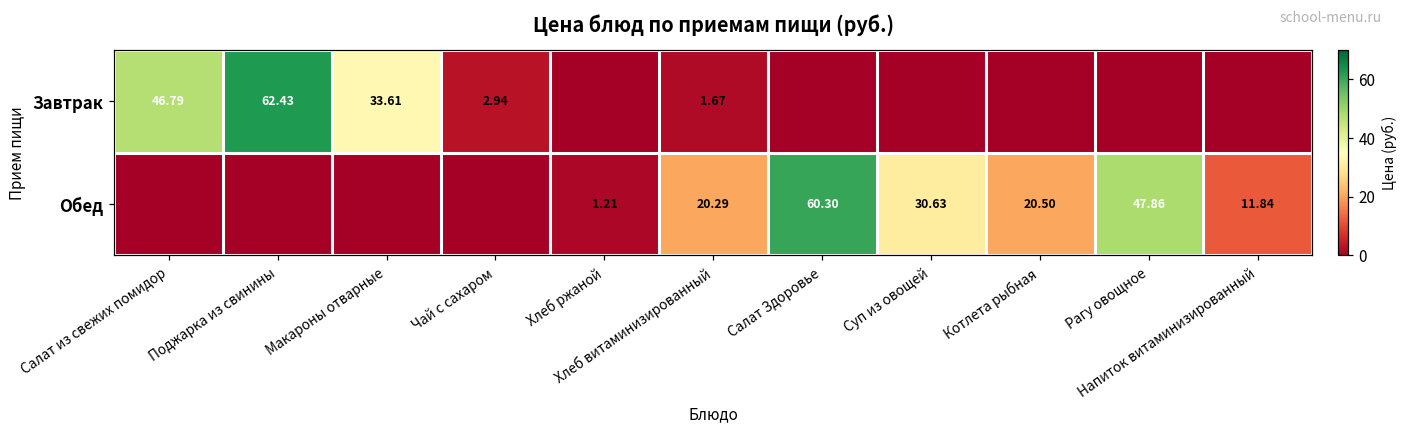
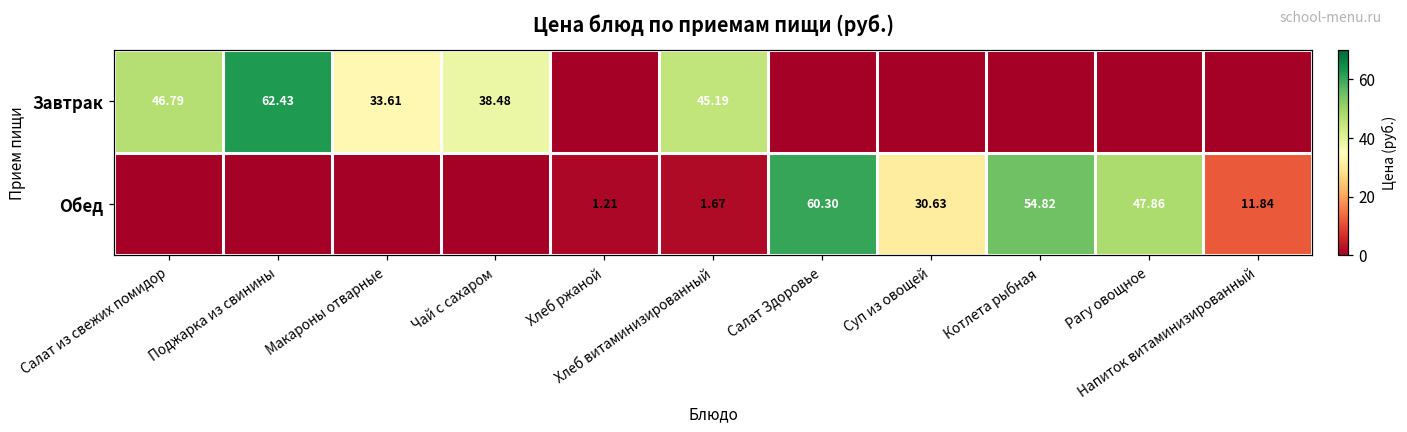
  {
    "Завтрак": {
      "Салат из свежих помидор": 46.79,
      "Поджарка из свинины": 62.43,
      "Макароны отварные": 33.61,
-     "Чай с сахаром": 2.94,
-     "Хлеб витаминизированный": 1.67
+     "Чай с сахаром": 38.48,
+     "Хлеб витаминизированный": 45.19
    },
    "Обед": {
      "Хлеб ржаной": 1.21,
-     "Хлеб витаминизированный": 20.29,
+     "Хлеб витаминизированный": 1.67,
      "Салат Здоровье": 60.30,
      "Суп из овощей": 30.63,
-     "Котлета рыбная": 20.50,
+     "Котлета рыбная": 54.82,
      "Рагу овощное": 47.86,
      "Напиток витаминизированный": 11.84
    }
  }
